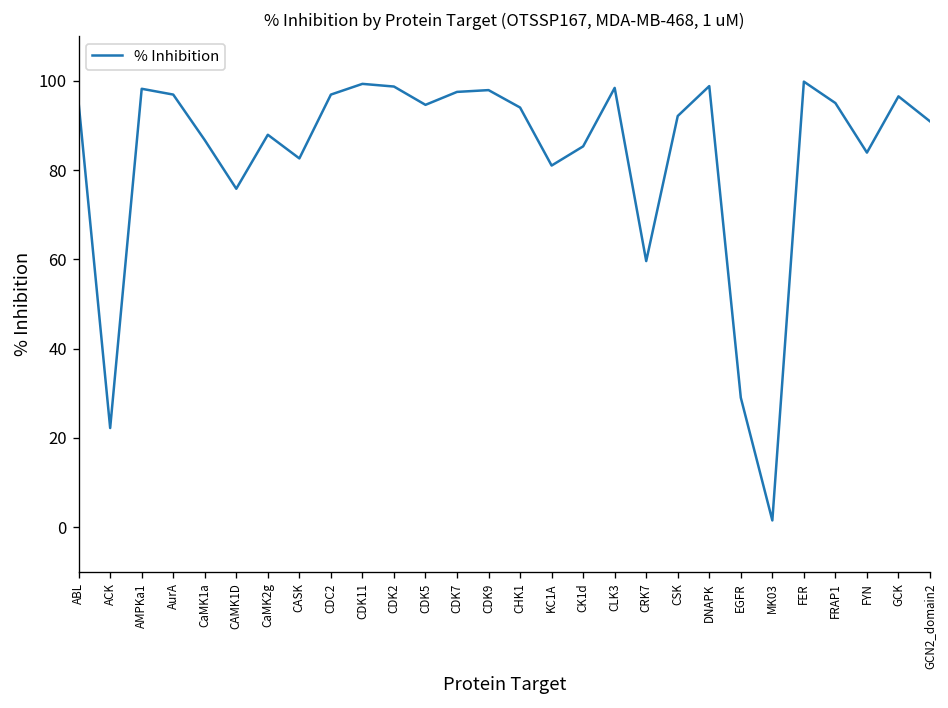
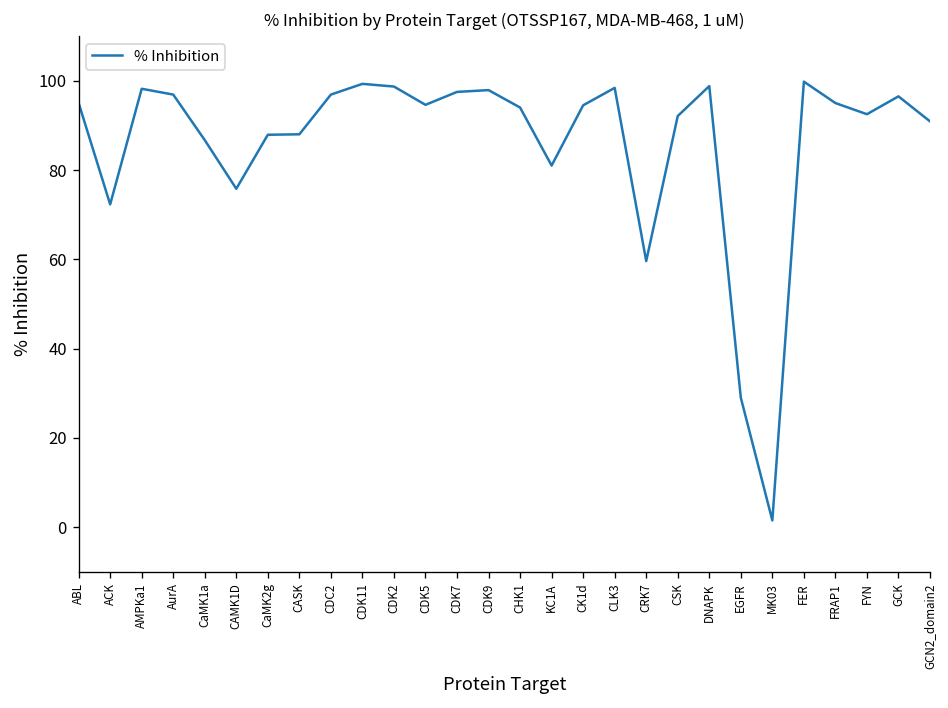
  {
    "ABL": 95,
-   "ACK": 22,
+   "ACK": 72,
    "AMPKa1": 98,
    "AurA": 97,
    "CaMK1a": 87,
    "CAMK1D": 76,
    "CaMK2g": 88,
-   "CASK": 83,
+   "CASK": 88,
    "CDC2": 97,
    "CDK11": 99,
    "CDK2": 99,
    "CDK5": 95,
    "CDK7": 98,
    "CDK9": 98,
    "CHK1": 94,
    "KC1A": 81,
-   "CK1d": 85,
+   "CK1d": 95,
    "CLK3": 98,
    "CRK7": 60,
    "CSK": 92,
    "DNAPK": 99,
    "EGFR": 29,
    "MK03": 2,
    "FER": 100,
    "FRAP1": 95,
-   "FYN": 84,
+   "FYN": 93,
    "GCK": 97,
    "GCN2_domain2": 91
  }
